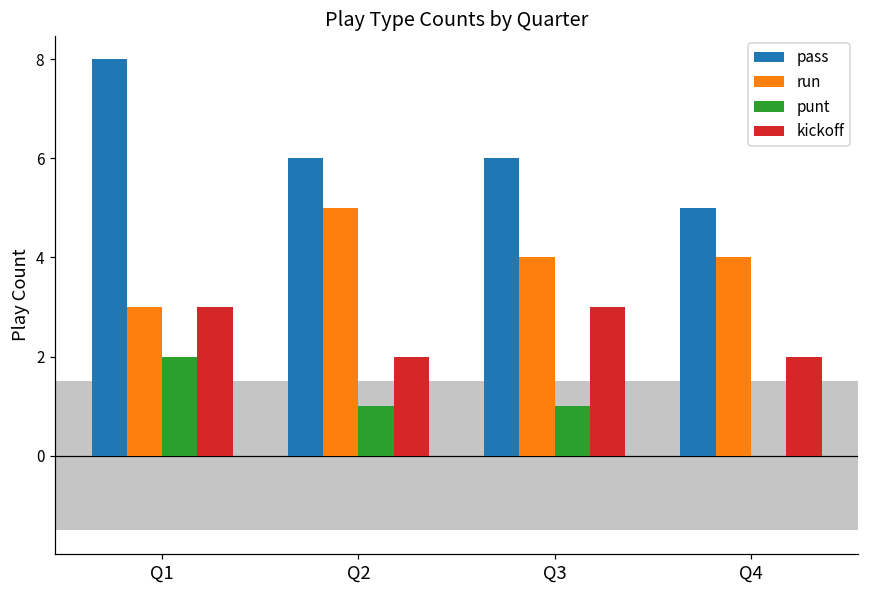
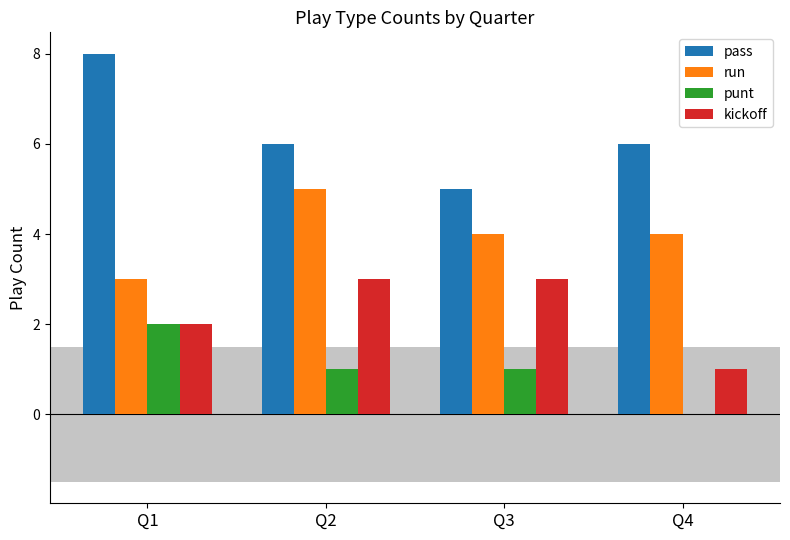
  {
    "pass": {
      "Q1": 8,
      "Q2": 6,
-     "Q3": 6,
-     "Q4": 5
+     "Q3": 5,
+     "Q4": 6
    },
    "run": {
      "Q1": 3,
      "Q2": 5,
      "Q3": 4,
      "Q4": 4
    },
    "punt": {
      "Q1": 2,
      "Q2": 1,
      "Q3": 1,
      "Q4": 0
    },
    "kickoff": {
-     "Q1": 3,
-     "Q2": 2,
+     "Q1": 2,
+     "Q2": 3,
      "Q3": 3,
-     "Q4": 2
+     "Q4": 1
    }
  }
